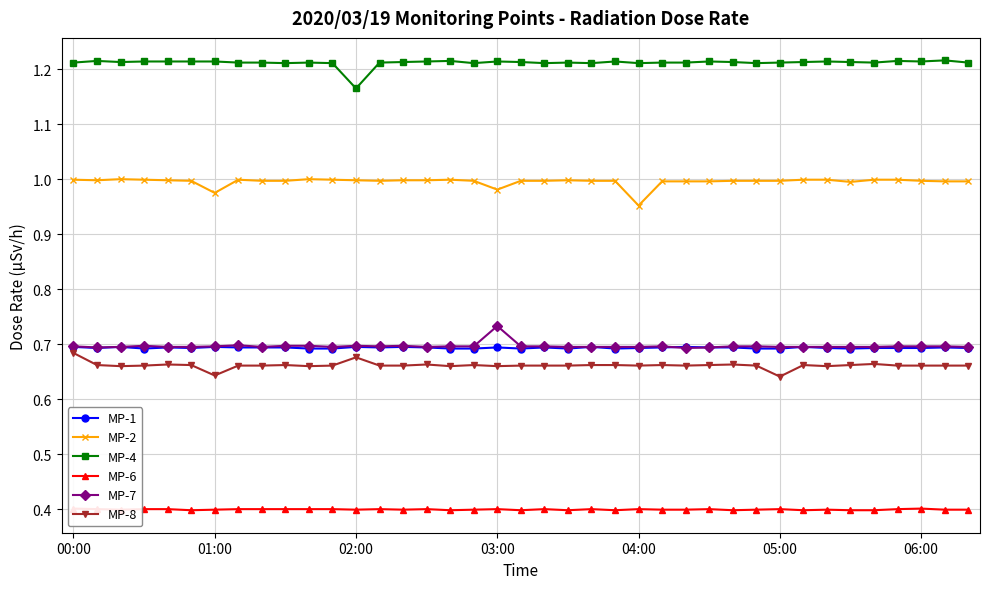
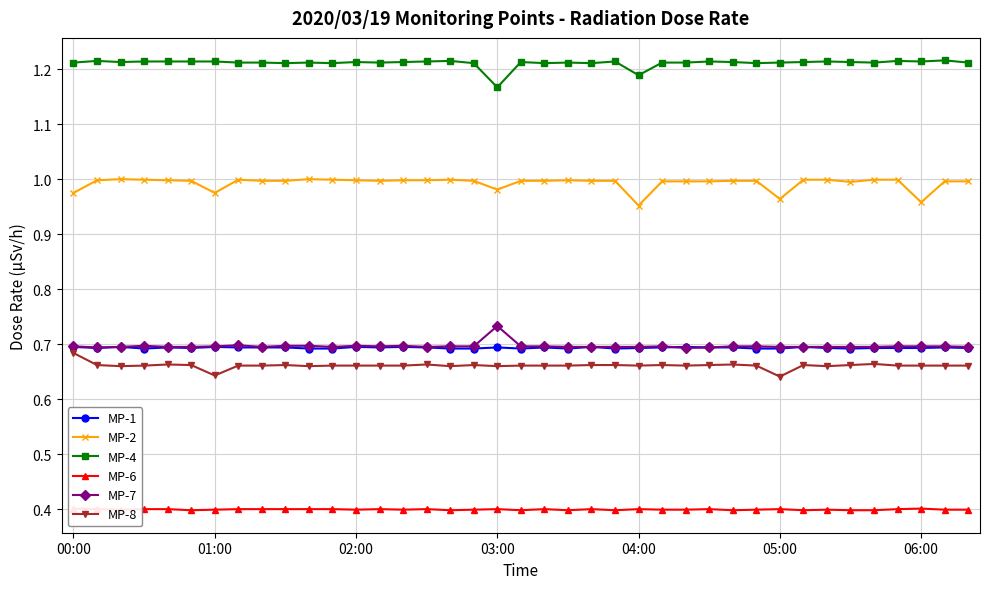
  {
    "MP-1": {
      "03:00": 0.69
    },
    "MP-2": {
-     "00:00": 1.00,
+     "00:00": 0.98,
      "01:00": 0.98,
      "02:00": 1.00,
      "03:00": 0.98,
      "04:00": 0.95,
-     "05:00": 1.00,
-     "06:00": 1.00
+     "05:00": 0.96,
+     "06:00": 0.96
    },
    "MP-4": {
      "00:00": 1.21,
      "01:00": 1.21,
-     "02:00": 1.17,
-     "03:00": 1.21,
-     "04:00": 1.21,
+     "02:00": 1.21,
+     "03:00": 1.17,
+     "04:00": 1.19,
      "05:00": 1.21,
      "06:00": 1.21
    },
    "MP-6": {
      "01:00": 0.40,
      "02:00": 0.40,
      "03:00": 0.40,
      "04:00": 0.40,
      "05:00": 0.40,
      "06:00": 0.40
    },
    "MP-7": {
      "03:00": 0.73
    },
    "MP-8": {
      "00:00": 0.68,
      "01:00": 0.64,
-     "02:00": 0.68,
+     "02:00": 0.66,
      "03:00": 0.66,
      "04:00": 0.66,
      "05:00": 0.64,
      "06:00": 0.66
    }
  }
